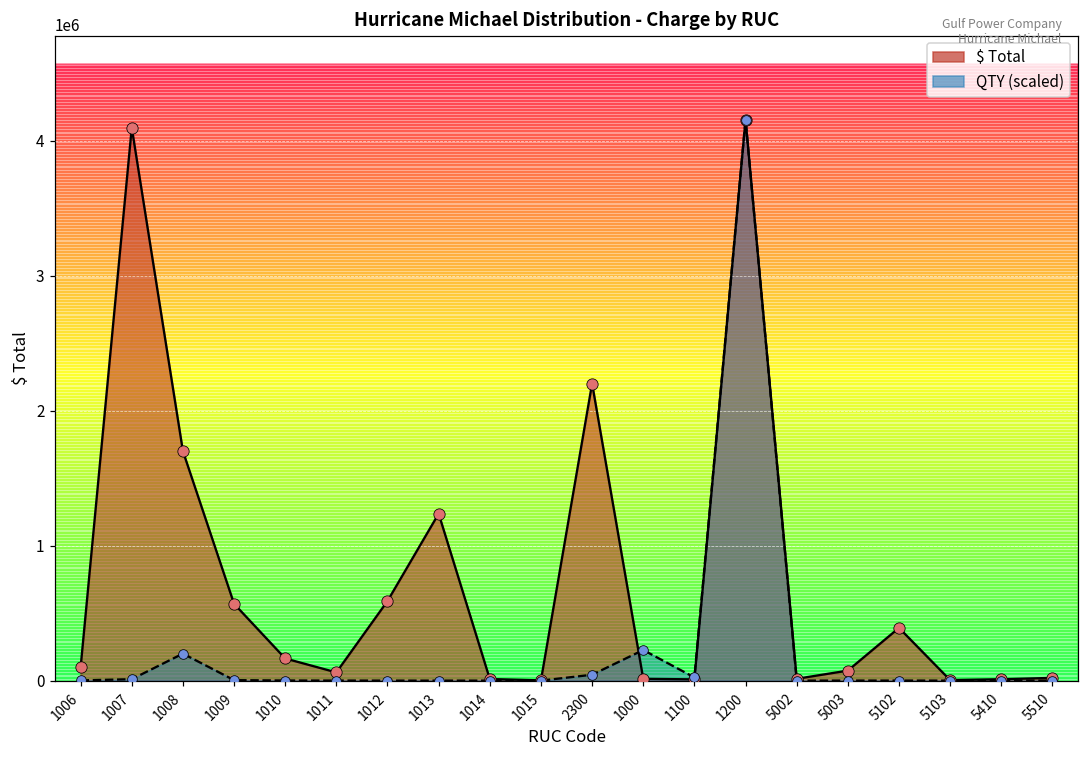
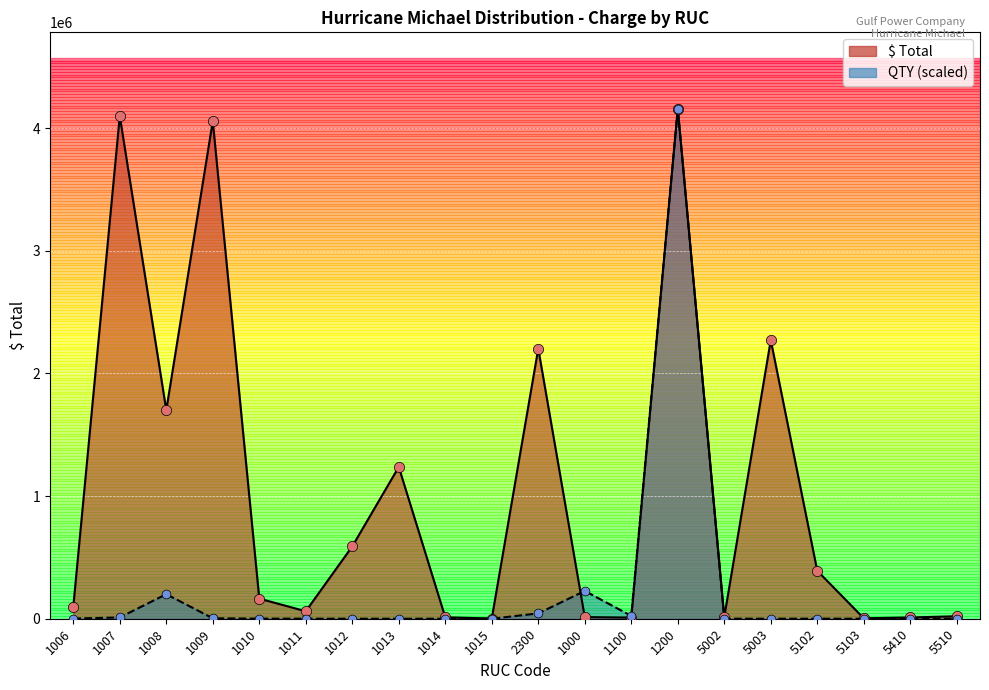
  {
    "$ Total": {
      "1006": 100000,
      "1007": 4100000,
      "1008": 1700000,
-     "1009": 570000,
+     "1009": 4060000,
      "1010": 160000,
      "1011": 60000,
      "1012": 590000,
      "1013": 1240000,
      "2300": 2200000,
      "1000": 10000,
-     "5003": 70000,
+     "5003": 2270000,
      "5102": 390000
    },
    "QTY (scaled)": {
      "1006": 0,
      "1007": 10000,
      "1008": 200000,
      "1009": 0,
      "1010": 0,
      "1011": 0,
      "1012": 0,
      "1013": 0,
      "2300": 40000,
      "1000": 230000,
      "5003": 0,
      "5102": 0
    }
  }
